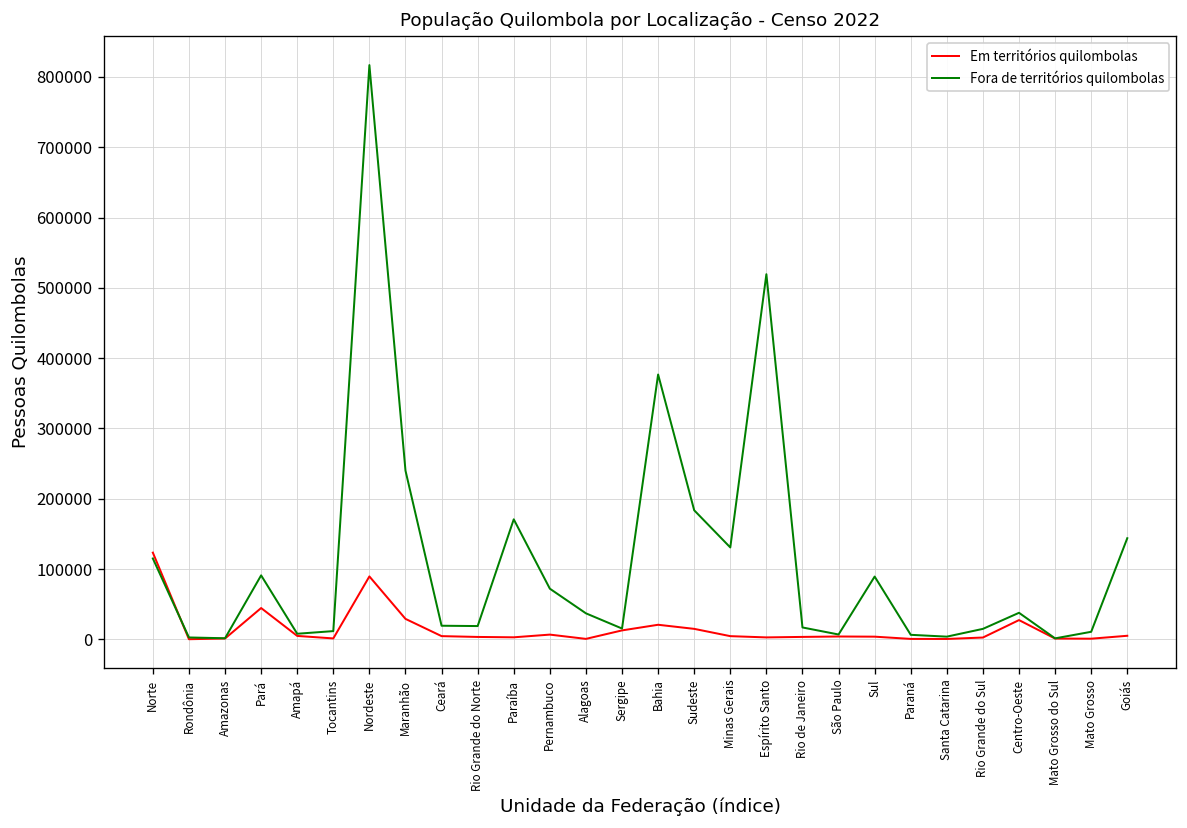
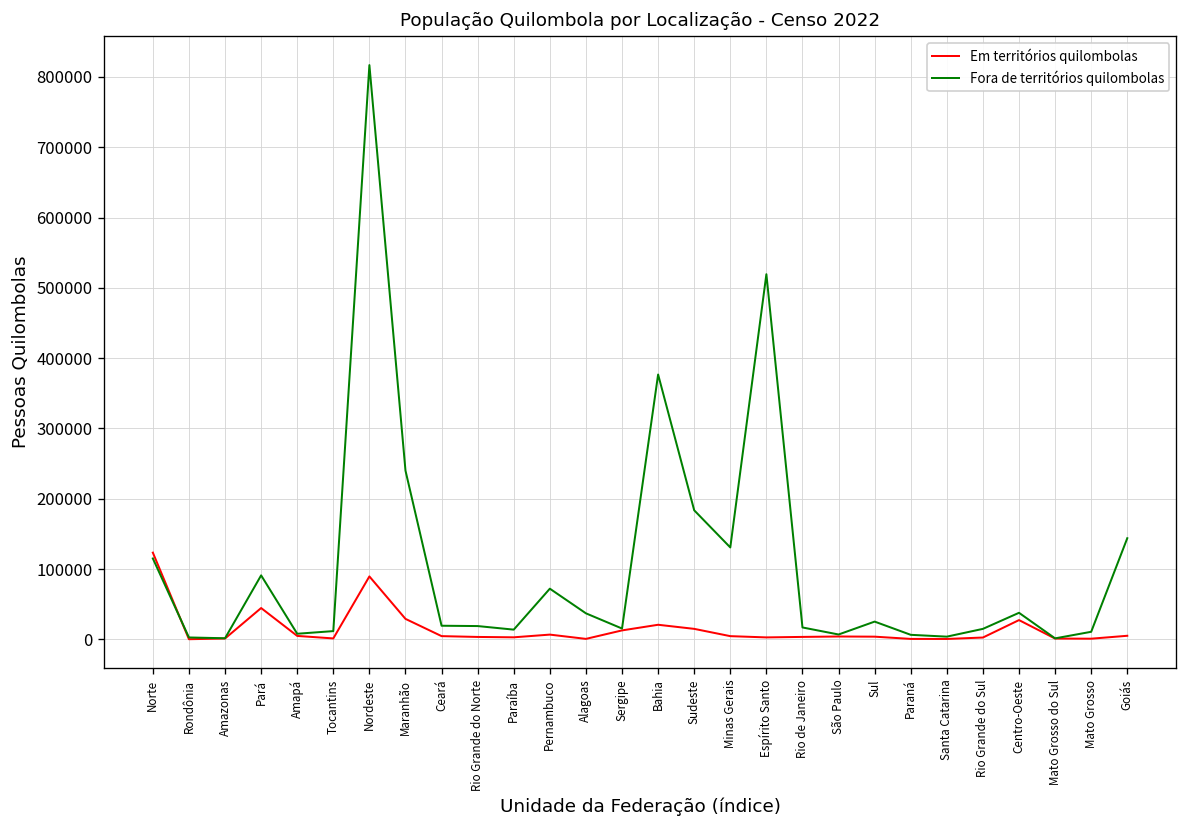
  {
    "Em territórios quilombolas": {
      "Norte": 120000,
      "Pará": 40000,
      "Tocantins": 0,
      "Nordeste": 90000,
      "Maranhão": 30000,
      "Ceará": 0,
      "Rio Grande do Norte": 0,
      "Paraíba": 0,
      "Pernambuco": 10000,
      "Alagoas": 0,
      "Bahia": 20000,
      "Sudeste": 10000,
      "Minas Gerais": 0,
      "Espírito Santo": 0,
      "Rio de Janeiro": 0,
      "Sul": 0,
      "Paraná": 0,
      "Rio Grande do Sul": 0,
      "Centro-Oeste": 30000,
      "Mato Grosso": 0,
      "Goiás": 10000
    },
    "Fora de territórios quilombolas": {
      "Norte": 120000,
      "Pará": 90000,
      "Tocantins": 10000,
      "Nordeste": 820000,
      "Maranhão": 240000,
      "Ceará": 20000,
      "Rio Grande do Norte": 20000,
-     "Paraíba": 170000,
+     "Paraíba": 10000,
      "Pernambuco": 70000,
      "Alagoas": 40000,
      "Bahia": 380000,
      "Sudeste": 180000,
      "Minas Gerais": 130000,
      "Espírito Santo": 520000,
      "Rio de Janeiro": 20000,
-     "Sul": 90000,
+     "Sul": 30000,
      "Paraná": 10000,
      "Rio Grande do Sul": 10000,
      "Centro-Oeste": 40000,
      "Mato Grosso": 10000,
      "Goiás": 140000
    }
  }
